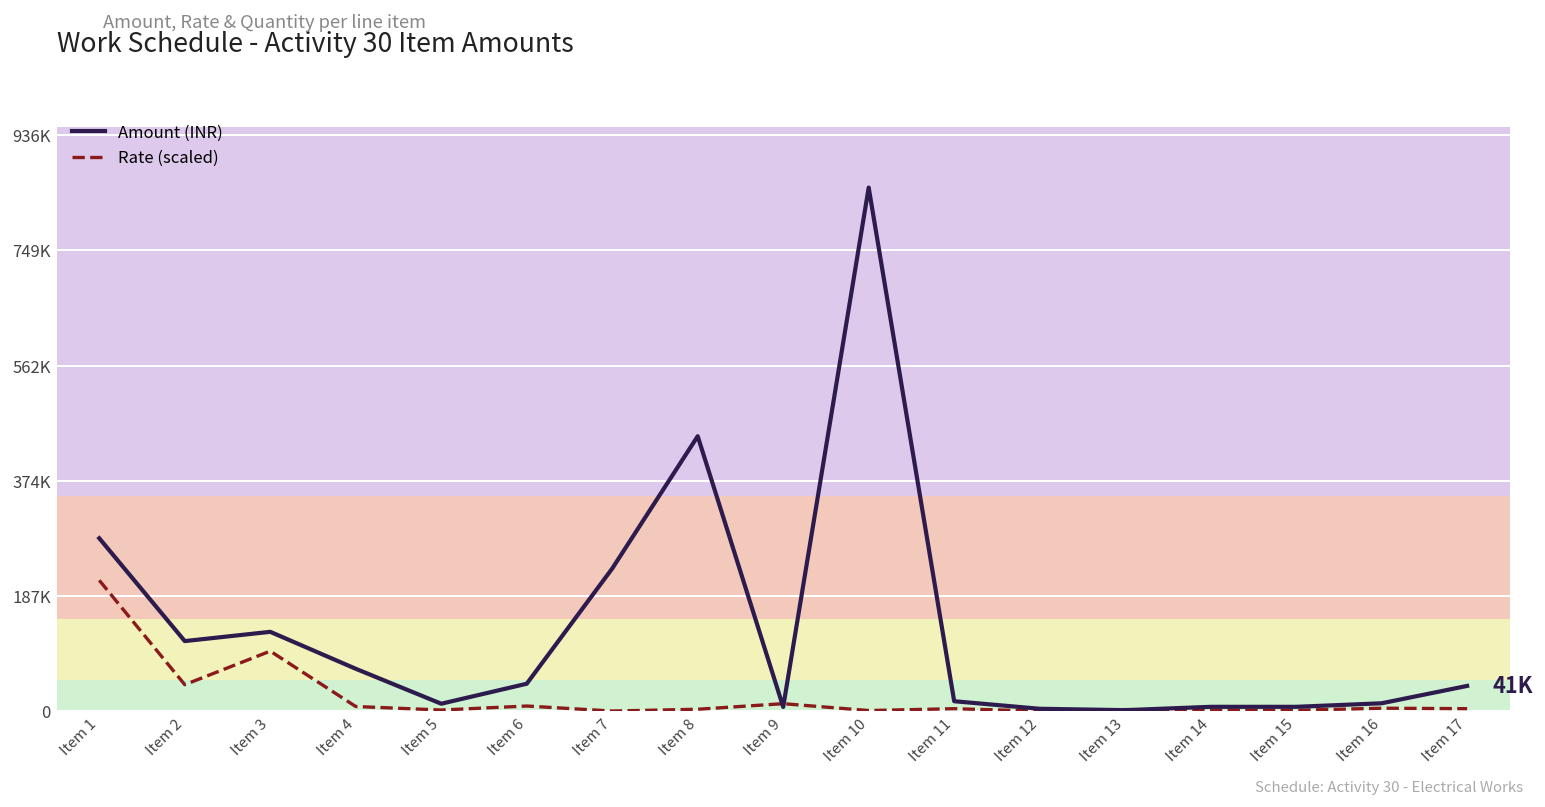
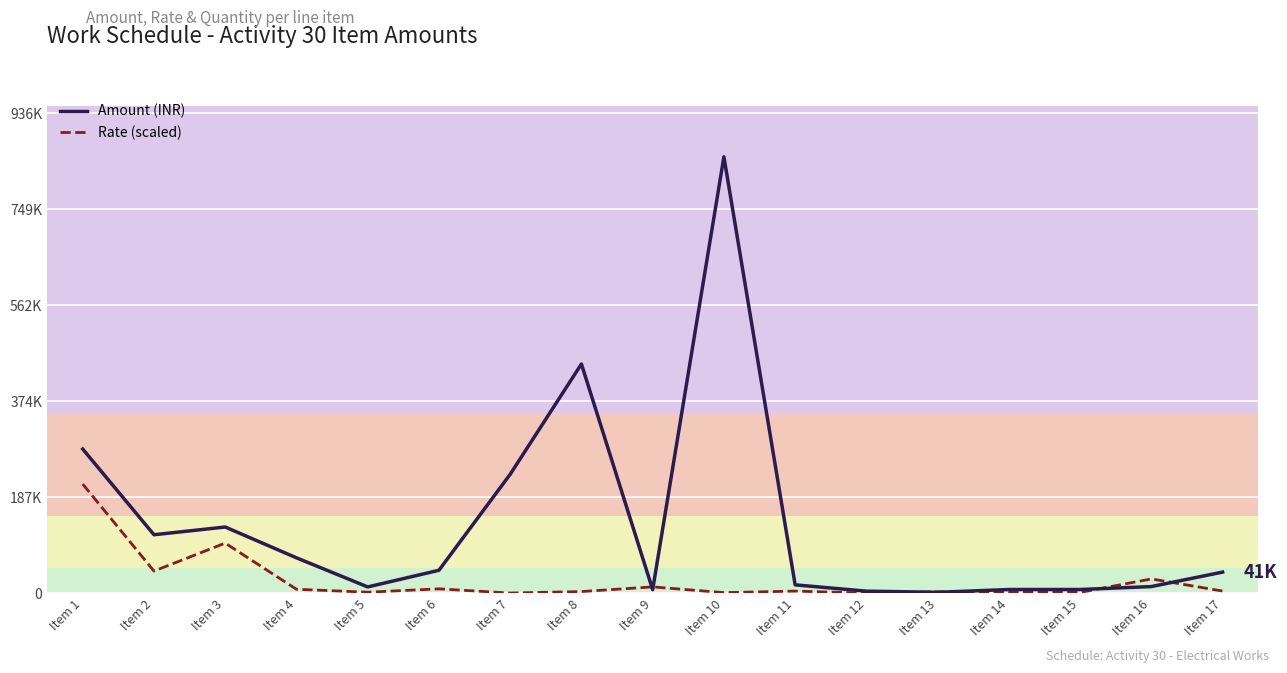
  {
    "Amount (INR)": {
      "Item 17": "41K"
    },
    "Rate (scaled)": {
      "Item 1": "210000",
      "Item 2": "40000",
      "Item 3": "100000",
      "Item 4": "10000",
      "Item 5": "0",
      "Item 6": "10000",
      "Item 7": "0",
      "Item 8": "0",
      "Item 9": "10000",
      "Item 10": "0",
      "Item 11": "0",
      "Item 14": "0",
      "Item 15": "0",
-     "Item 16": "0",
+     "Item 16": "30000",
      "Item 17": "0"
    }
  }
